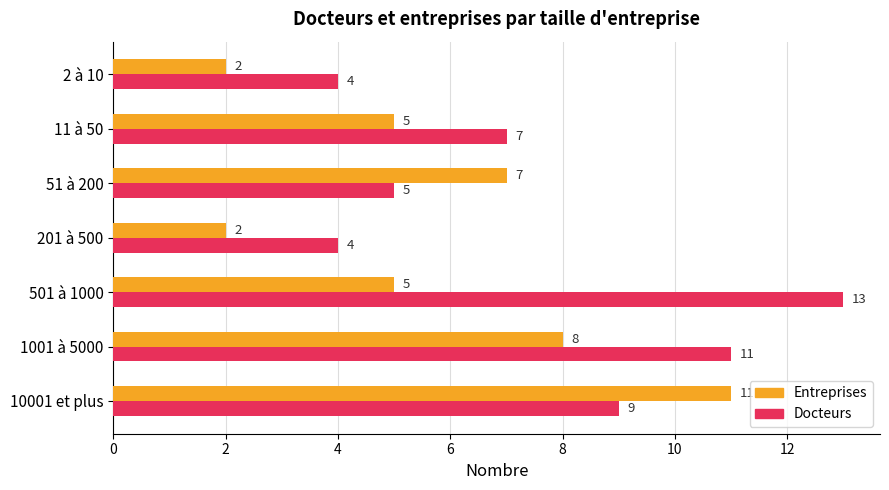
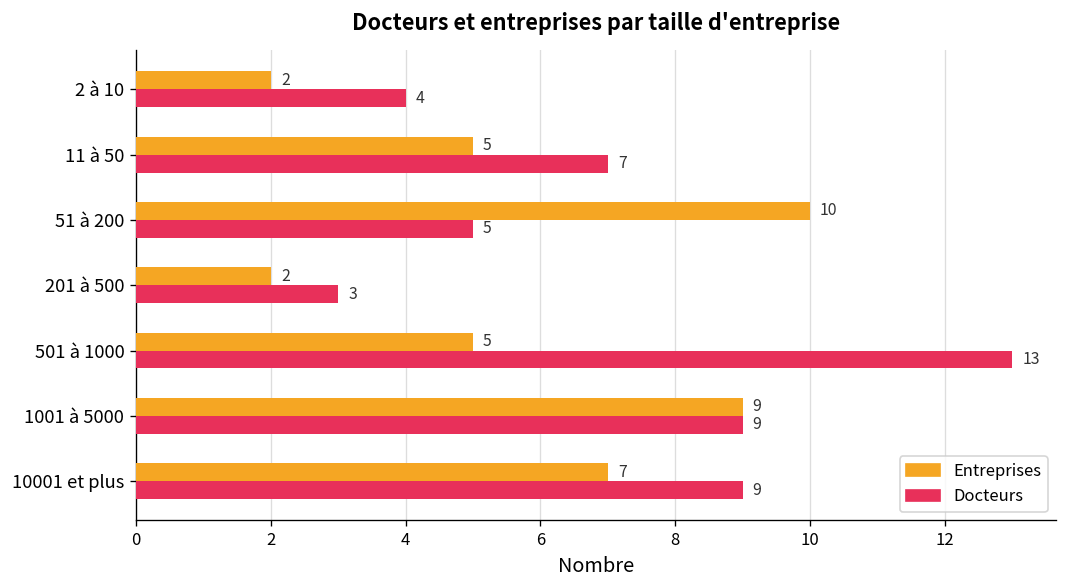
  {
    "Entreprises": {
      "2 à 10": 2,
      "11 à 50": 5,
-     "51 à 200": 7,
+     "51 à 200": 10,
      "201 à 500": 2,
      "501 à 1000": 5,
-     "1001 à 5000": 8,
-     "10001 et plus": 11
+     "1001 à 5000": 9,
+     "10001 et plus": 7
    },
    "Docteurs": {
      "2 à 10": 4,
      "11 à 50": 7,
      "51 à 200": 5,
-     "201 à 500": 4,
+     "201 à 500": 3,
      "501 à 1000": 13,
-     "1001 à 5000": 11,
+     "1001 à 5000": 9,
      "10001 et plus": 9
    }
  }
